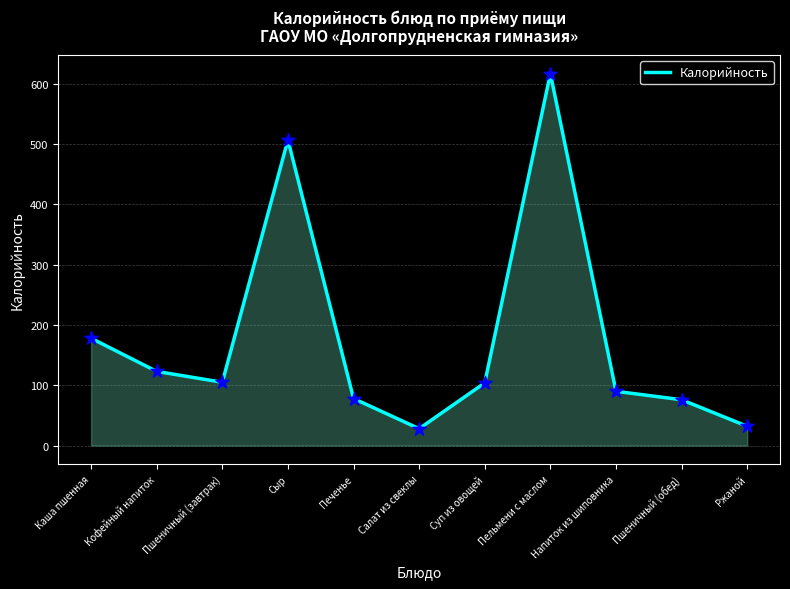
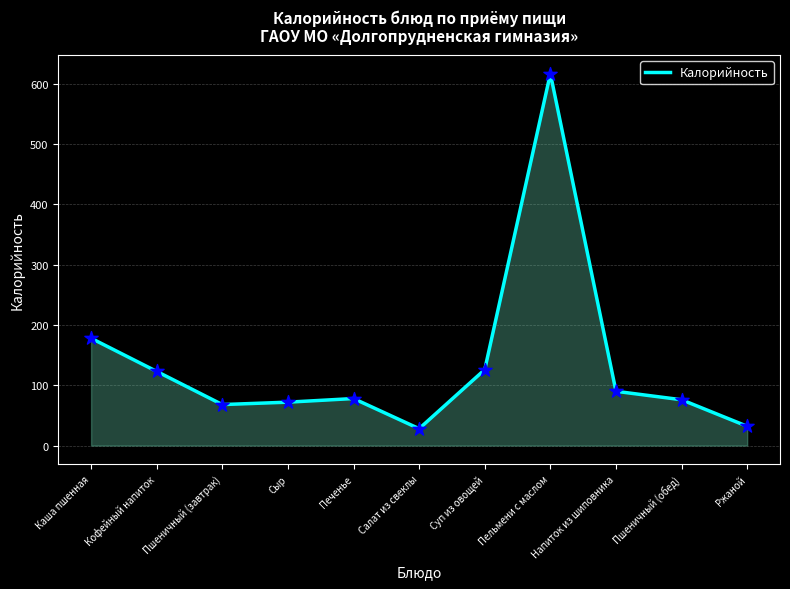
  {
    "Каша пшенная": 180,
    "Кофейный напиток": 120,
-   "Пшеничный (завтрак)": 110,
-   "Сыр": 510,
+   "Пшеничный (завтрак)": 70,
+   "Сыр": 70,
    "Печенье": 80,
    "Салат из свеклы": 30,
-   "Суп из овощей": 100,
+   "Суп из овощей": 130,
    "Пельмени с маслом": 620,
    "Напиток из шиповника": 90,
    "Пшеничный (обед)": 80,
    "Ржаной": 30
  }
